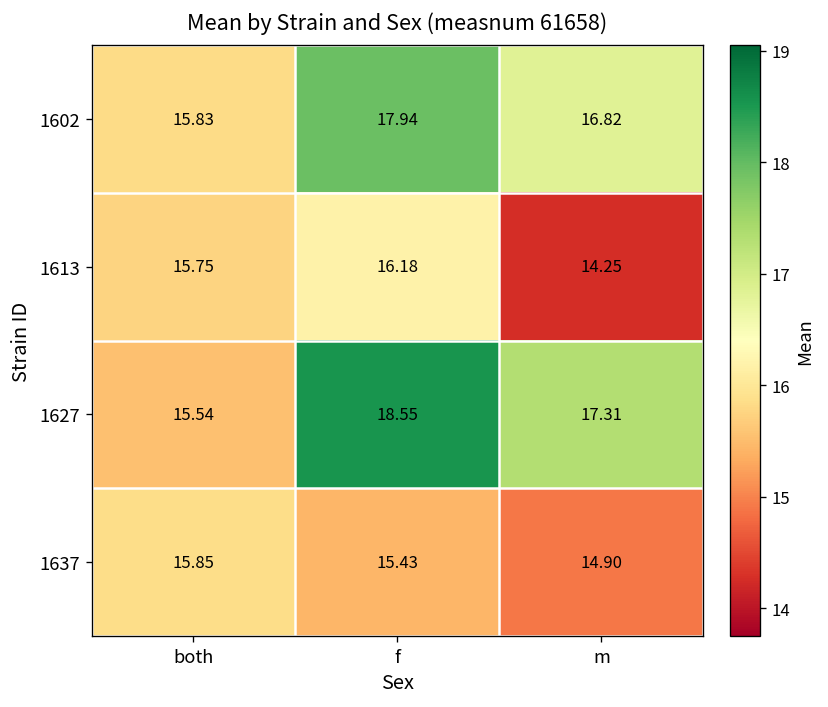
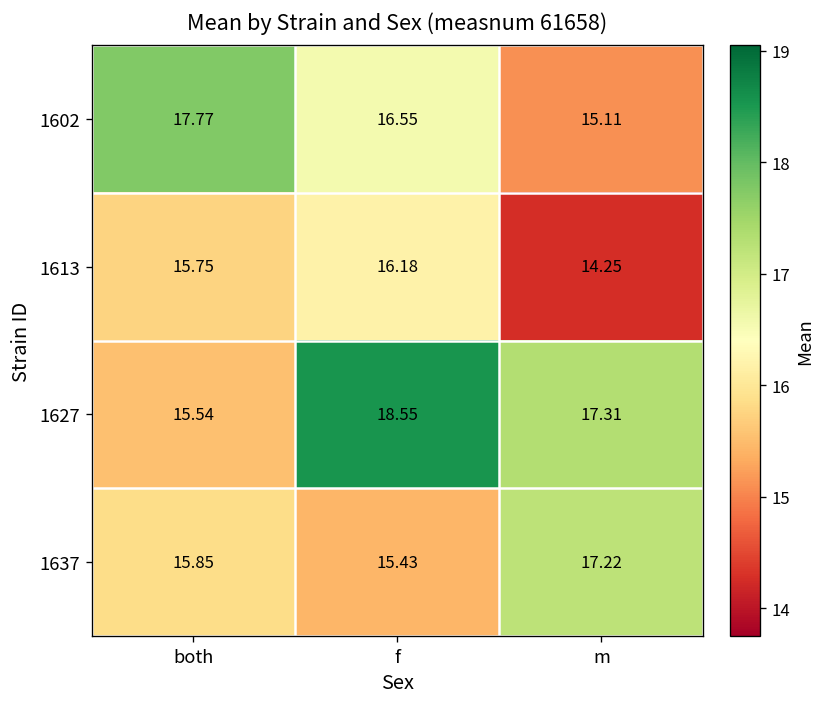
  {
    "1602": {
-     "both": 15.83,
-     "f": 17.94,
-     "m": 16.82
+     "both": 17.77,
+     "f": 16.55,
+     "m": 15.11
    },
    "1613": {
      "both": 15.75,
      "f": 16.18,
      "m": 14.25
    },
    "1627": {
      "both": 15.54,
      "f": 18.55,
      "m": 17.31
    },
    "1637": {
      "both": 15.85,
      "f": 15.43,
-     "m": 14.90
+     "m": 17.22
    }
  }
